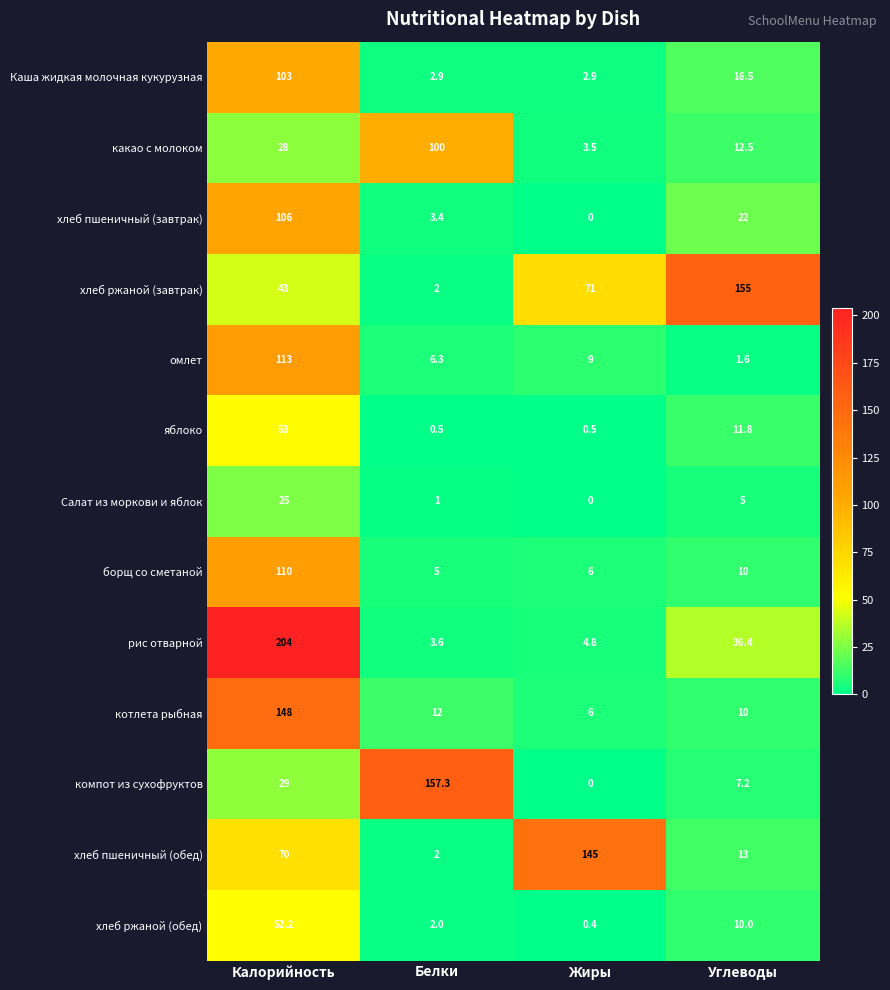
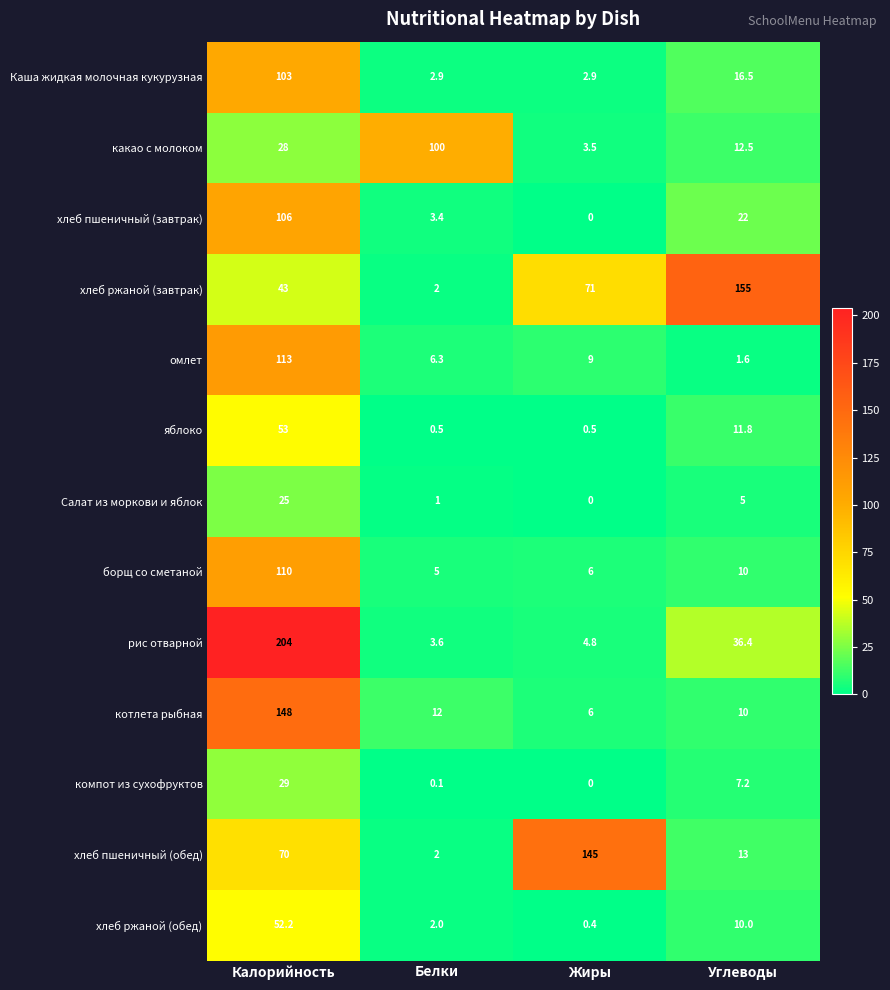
  {
    "Каша жидкая молочная кукурузная": {
      "Калорийность": 103,
      "Белки": 2.9,
      "Жиры": 2.9,
      "Углеводы": 16.5
    },
    "какао с молоком": {
      "Калорийность": 28,
      "Белки": 100,
      "Жиры": 3.5,
      "Углеводы": 12.5
    },
    "хлеб пшеничный (завтрак)": {
      "Калорийность": 106,
      "Белки": 3.4,
      "Жиры": 0,
      "Углеводы": 22
    },
    "хлеб ржаной (завтрак)": {
      "Калорийность": 43,
      "Белки": 2,
      "Жиры": 71,
      "Углеводы": 155
    },
    "омлет": {
      "Калорийность": 113,
      "Белки": 6.3,
      "Жиры": 9,
      "Углеводы": 1.6
    },
    "яблоко": {
      "Калорийность": 53,
      "Белки": 0.5,
      "Жиры": 0.5,
      "Углеводы": 11.8
    },
    "Салат из моркови и яблок": {
      "Калорийность": 25,
      "Белки": 1,
      "Жиры": 0,
      "Углеводы": 5
    },
    "борщ со сметаной": {
      "Калорийность": 110,
      "Белки": 5,
      "Жиры": 6,
      "Углеводы": 10
    },
    "рис отварной": {
      "Калорийность": 204,
      "Белки": 3.6,
      "Жиры": 4.8,
      "Углеводы": 36.4
    },
    "котлета рыбная": {
      "Калорийность": 148,
      "Белки": 12,
      "Жиры": 6,
      "Углеводы": 10
    },
    "компот из сухофруктов": {
      "Калорийность": 29,
-     "Белки": 157.3,
+     "Белки": 0.1,
      "Жиры": 0,
      "Углеводы": 7.2
    },
    "хлеб пшеничный (обед)": {
      "Калорийность": 70,
      "Белки": 2,
      "Жиры": 145,
      "Углеводы": 13
    },
    "хлеб ржаной (обед)": {
      "Калорийность": 52.2,
      "Белки": 2.0,
      "Жиры": 0.4,
      "Углеводы": 10.0
    }
  }
